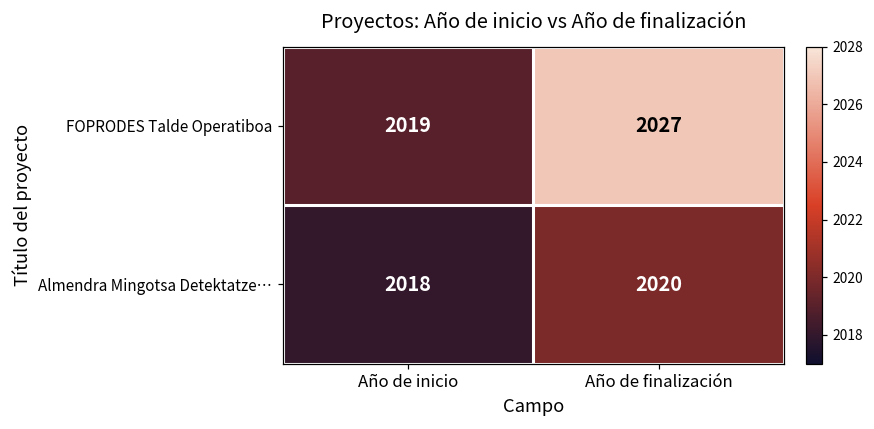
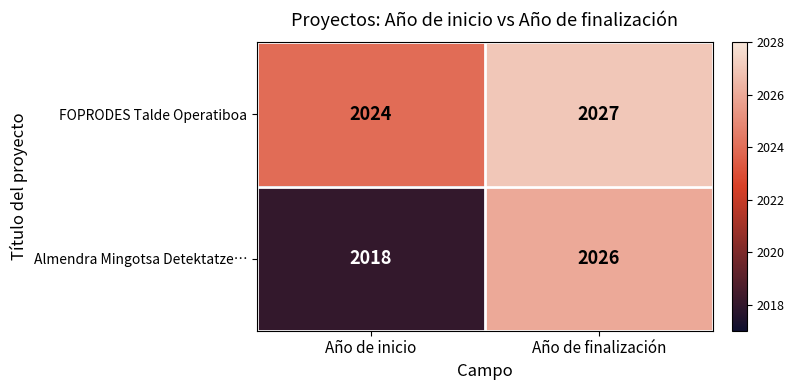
  {
    "FOPRODES Talde Operatiboa": {
-     "Año de inicio": 2019,
+     "Año de inicio": 2024,
      "Año de finalización": 2027
    },
    "Almendra Mingotsa Detektatze…": {
      "Año de inicio": 2018,
-     "Año de finalización": 2020
+     "Año de finalización": 2026
    }
  }
